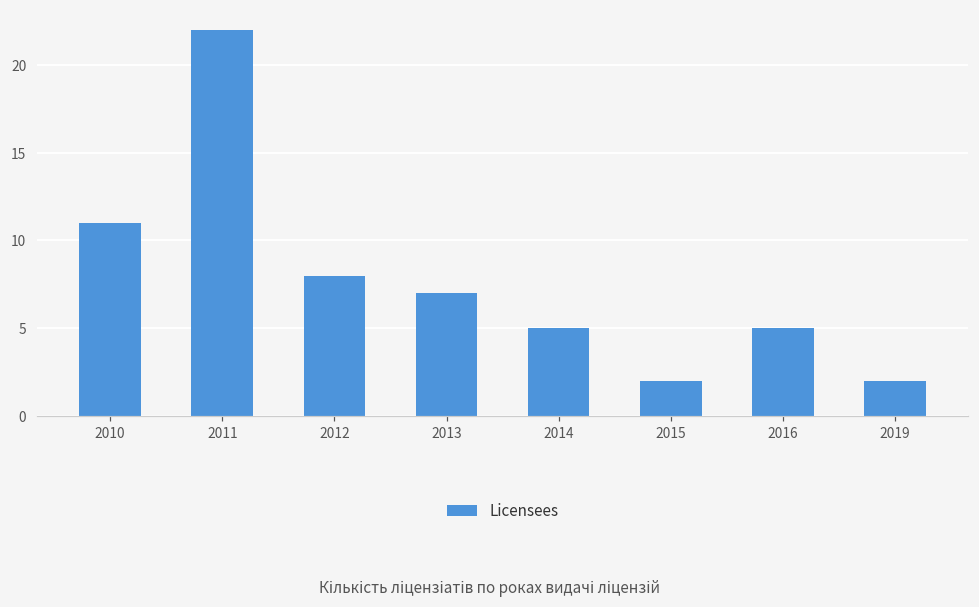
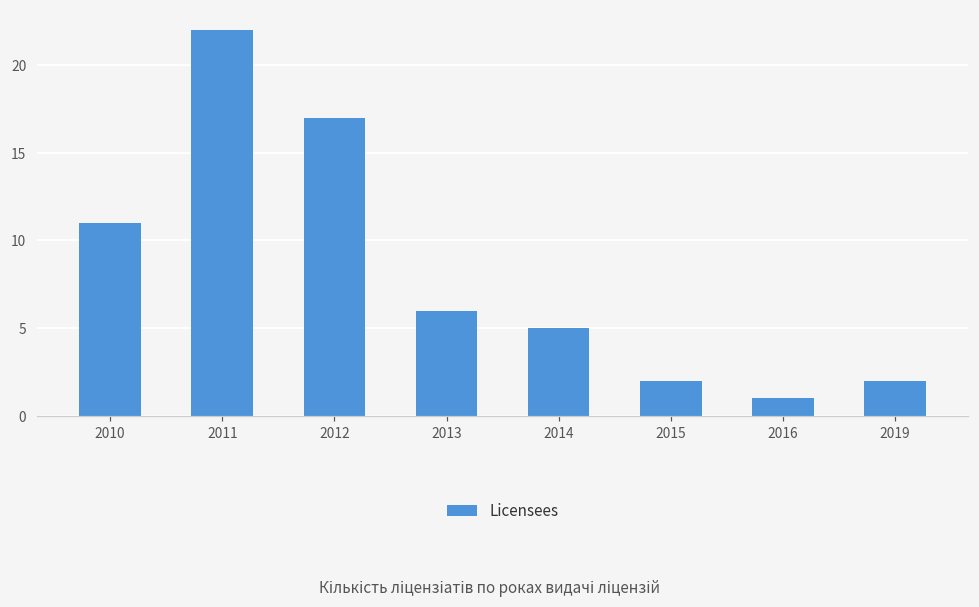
  {
    "2010": 11,
    "2011": 22,
-   "2012": 8,
-   "2013": 7,
+   "2012": 17,
+   "2013": 6,
    "2014": 5,
    "2015": 2,
-   "2016": 5,
+   "2016": 1,
    "2019": 2
  }
